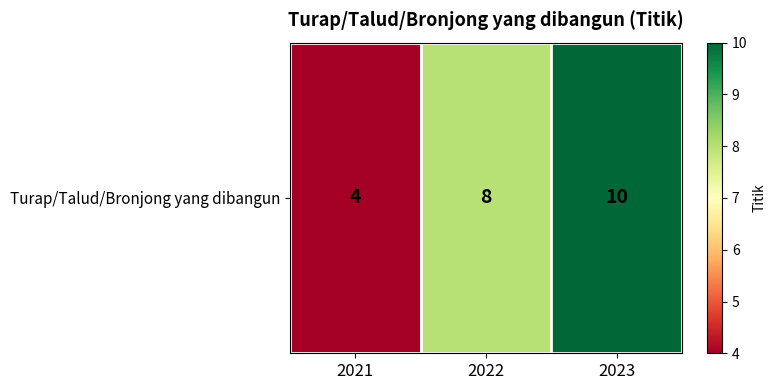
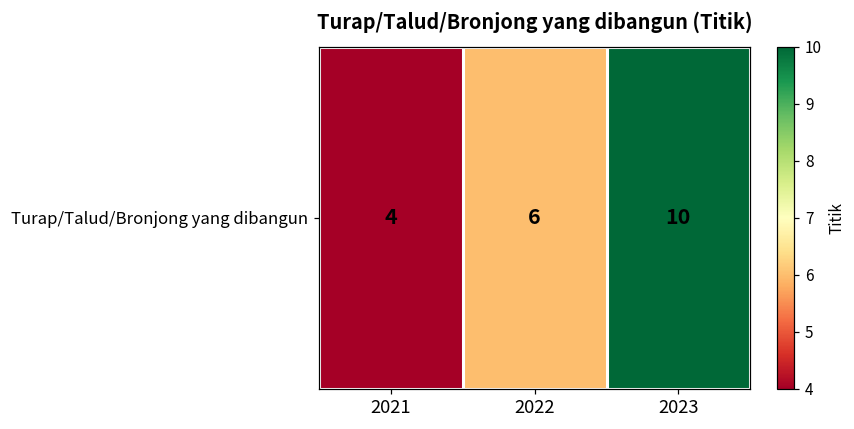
  {
    "Turap/Talud/Bronjong yang dibangun": {
      "2021": 4,
-     "2022": 8,
+     "2022": 6,
      "2023": 10
    }
  }
